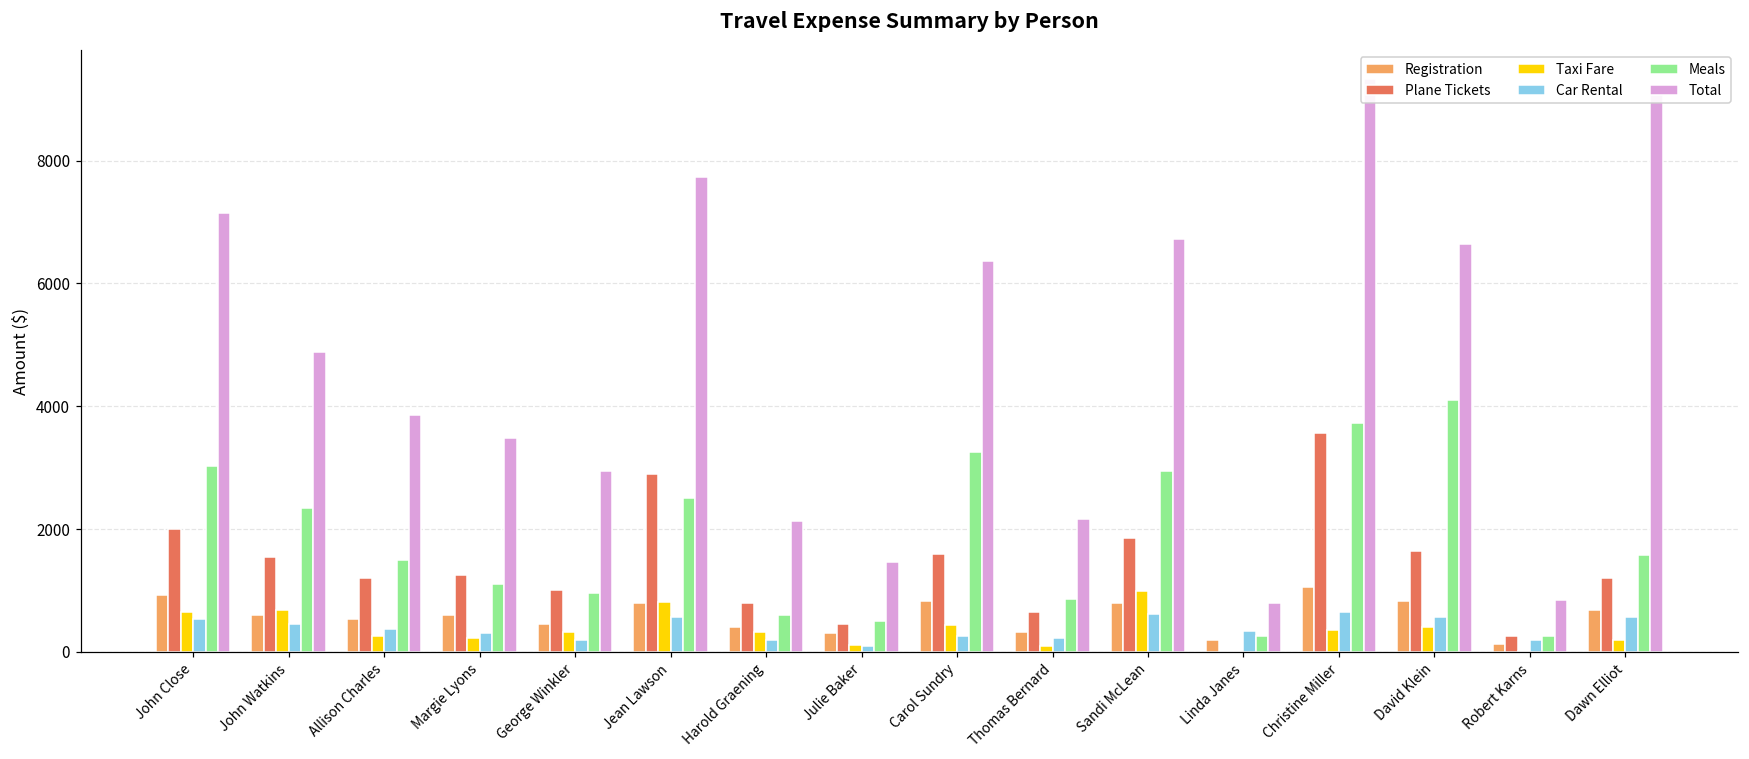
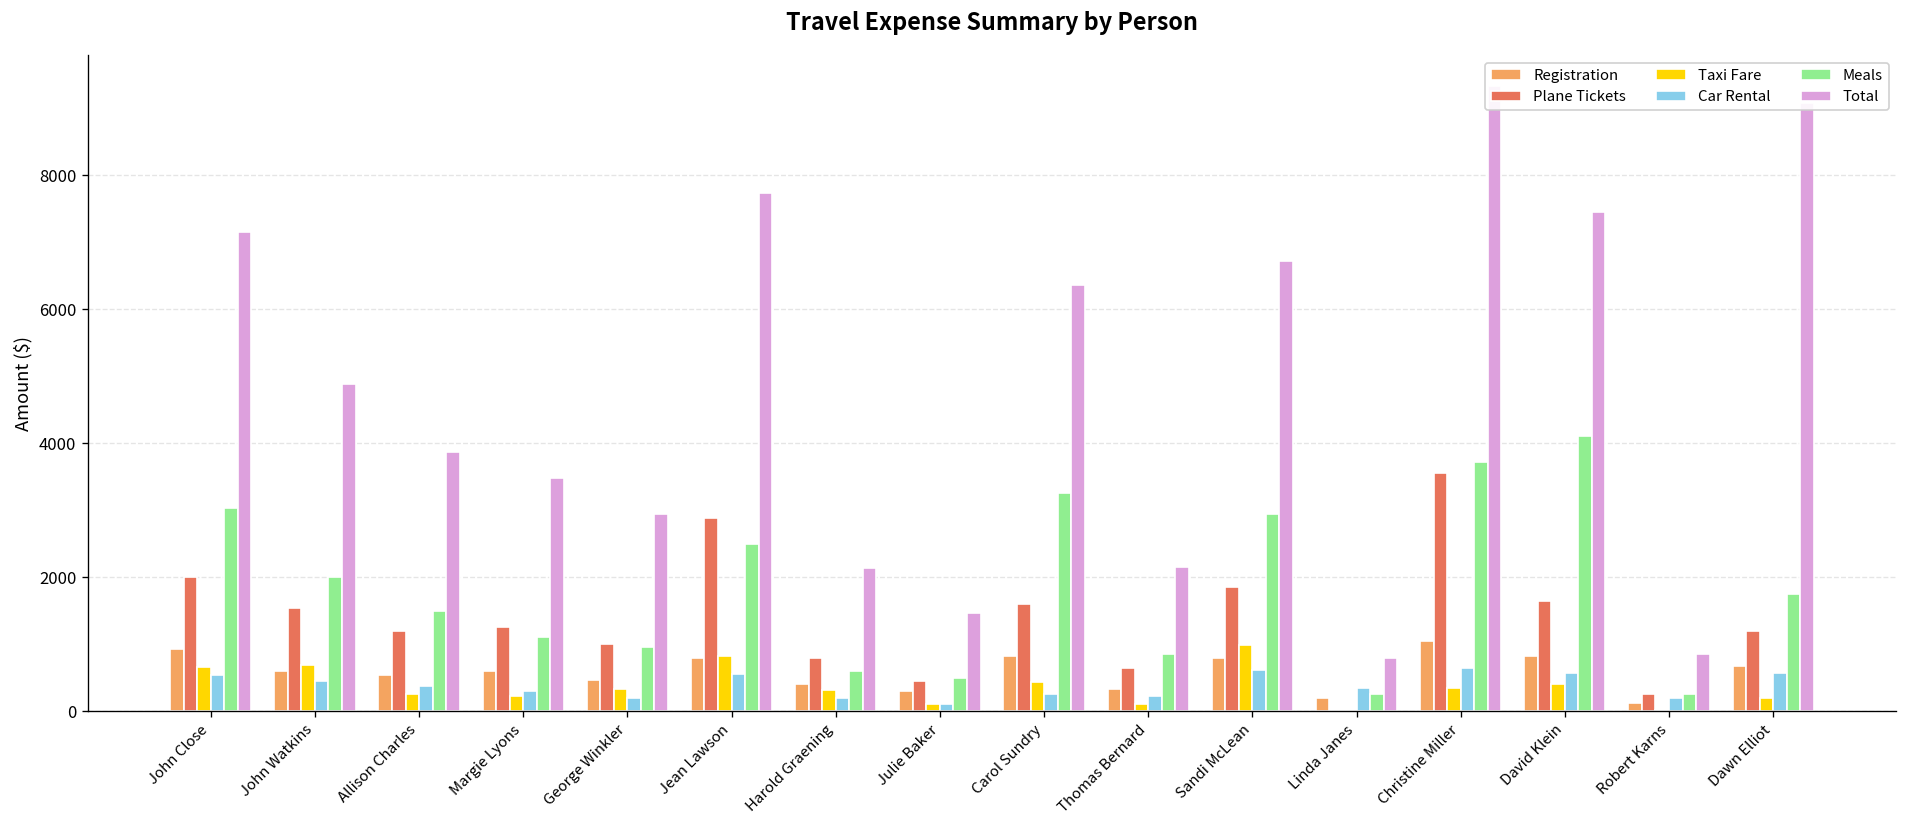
  {
    "Taxi Fare": {
      "John Close": 700,
      "John Watkins": 700,
      "Allison Charles": 300,
      "Margie Lyons": 200,
      "George Winkler": 300,
      "Jean Lawson": 800,
      "Harold Graening": 300,
      "Julie Baker": 100,
      "Carol Sundry": 400,
      "Thomas Bernard": 100,
      "Sandi McLean": 1000,
      "Linda Janes": 0,
      "Christine Miller": 400,
      "David Klein": 400,
      "Dawn Elliot": 200
    },
    "Car Rental": {
      "John Close": 500,
      "John Watkins": 500,
      "Allison Charles": 400,
      "Margie Lyons": 300,
      "George Winkler": 200,
      "Jean Lawson": 600,
      "Harold Graening": 200,
      "Julie Baker": 100,
      "Carol Sundry": 300,
      "Thomas Bernard": 200,
      "Sandi McLean": 600,
      "Linda Janes": 300,
      "Christine Miller": 600,
      "David Klein": 600,
      "Robert Karns": 200,
      "Dawn Elliot": 600
    },
    "Meals": {
      "John Close": 3000,
-     "John Watkins": 2400,
+     "John Watkins": 2000,
      "Allison Charles": 1500,
      "Margie Lyons": 1100,
      "George Winkler": 1000,
      "Jean Lawson": 2500,
      "Harold Graening": 600,
      "Julie Baker": 500,
      "Carol Sundry": 3300,
      "Thomas Bernard": 900,
      "Sandi McLean": 3000,
      "Linda Janes": 300,
      "Christine Miller": 3700,
      "David Klein": 4100,
      "Robert Karns": 300,
-     "Dawn Elliot": 1600
+     "Dawn Elliot": 1800
    },
    "Total": {
      "John Close": 7200,
      "John Watkins": 4900,
      "Allison Charles": 3900,
      "Margie Lyons": 3500,
      "George Winkler": 2900,
      "Jean Lawson": 7700,
      "Harold Graening": 2100,
      "Julie Baker": 1500,
      "Carol Sundry": 6400,
      "Thomas Bernard": 2200,
      "Sandi McLean": 6700,
      "Linda Janes": 800,
-     "David Klein": 6600,
+     "David Klein": 7500,
      "Robert Karns": 900
    }
  }
